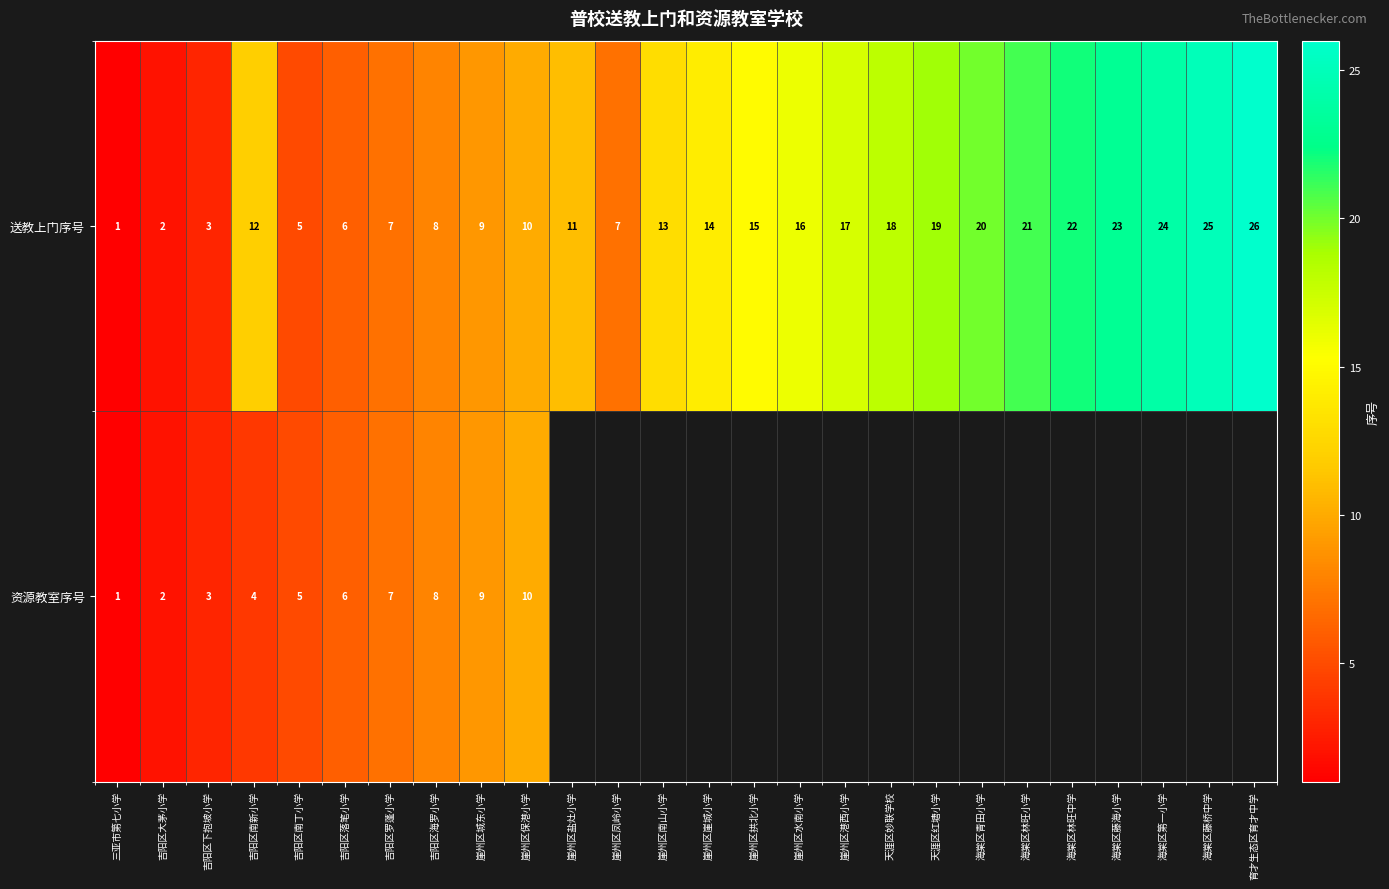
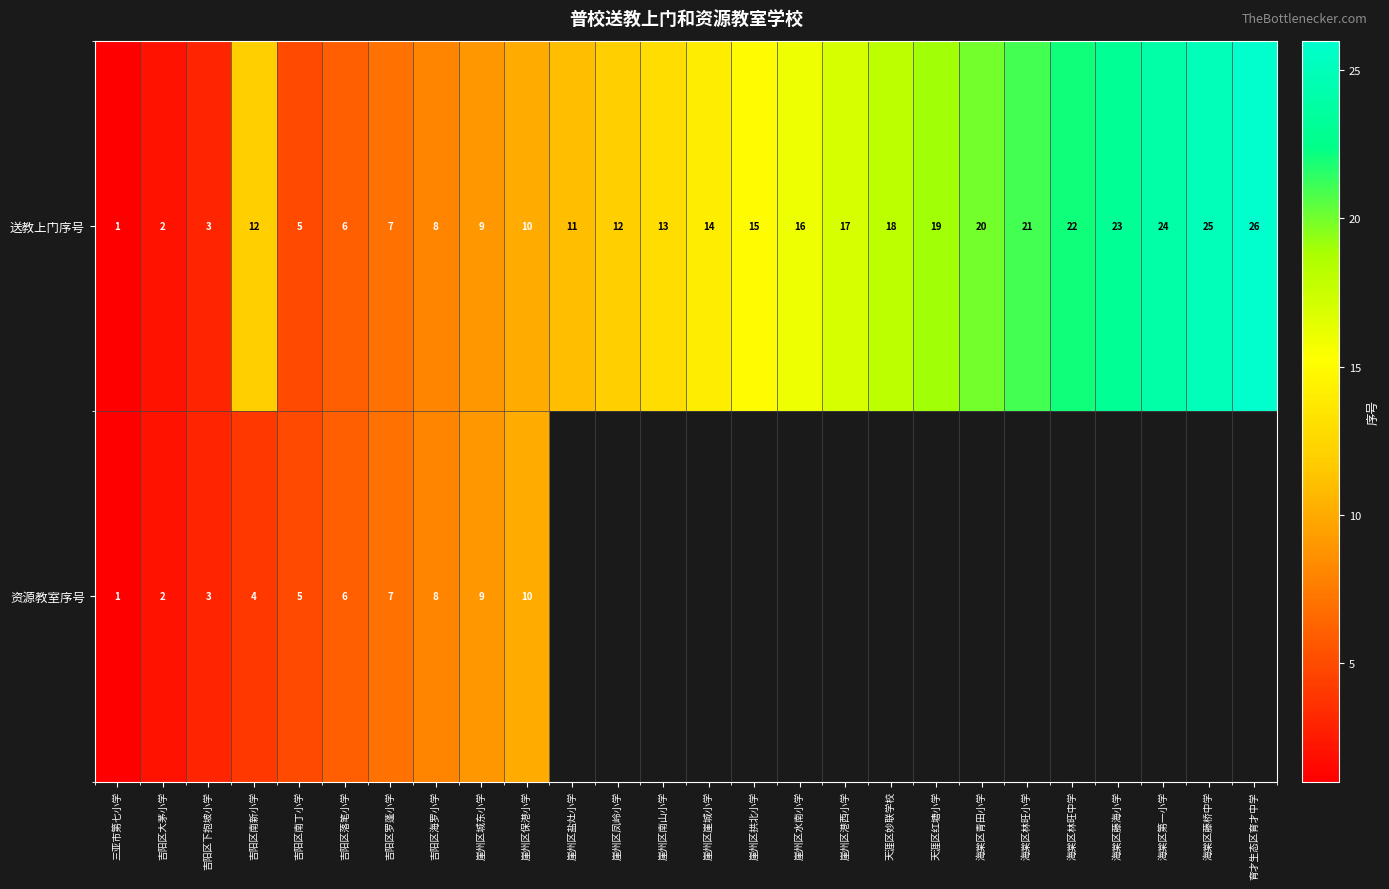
  {
    "送教上门序号": {
      "三亚市第七小学": 1,
      "吉阳区大茅小学": 2,
      "吉阳区下抱坡小学": 3,
      "吉阳区南新小学": 12,
      "吉阳区南丁小学": 5,
      "吉阳区落笔小学": 6,
      "吉阳区罗蓬小学": 7,
      "吉阳区海罗小学": 8,
      "崖州区城东小学": 9,
      "崖州区保港小学": 10,
      "崖州区盐灶小学": 11,
-     "崖州区凤岭小学": 7,
+     "崖州区凤岭小学": 12,
      "崖州区南山小学": 13,
      "崖州区崖城小学": 14,
      "崖州区拱北小学": 15,
      "崖州区水南小学": 16,
      "崖州区港西小学": 17,
      "天涯区妙联学校": 18,
      "天涯区红塘小学": 19,
      "海棠区青田小学": 20,
      "海棠区林旺小学": 21,
      "海棠区林旺中学": 22,
      "海棠区藤海小学": 23,
      "海棠区第一小学": 24,
      "海棠区藤桥中学": 25,
      "育才生态区育才中学": 26
    },
    "资源教室序号": {
      "三亚市第七小学": 1,
      "吉阳区大茅小学": 2,
      "吉阳区下抱坡小学": 3,
      "吉阳区南新小学": 4,
      "吉阳区南丁小学": 5,
      "吉阳区落笔小学": 6,
      "吉阳区罗蓬小学": 7,
      "吉阳区海罗小学": 8,
      "崖州区城东小学": 9,
      "崖州区保港小学": 10
    }
  }
